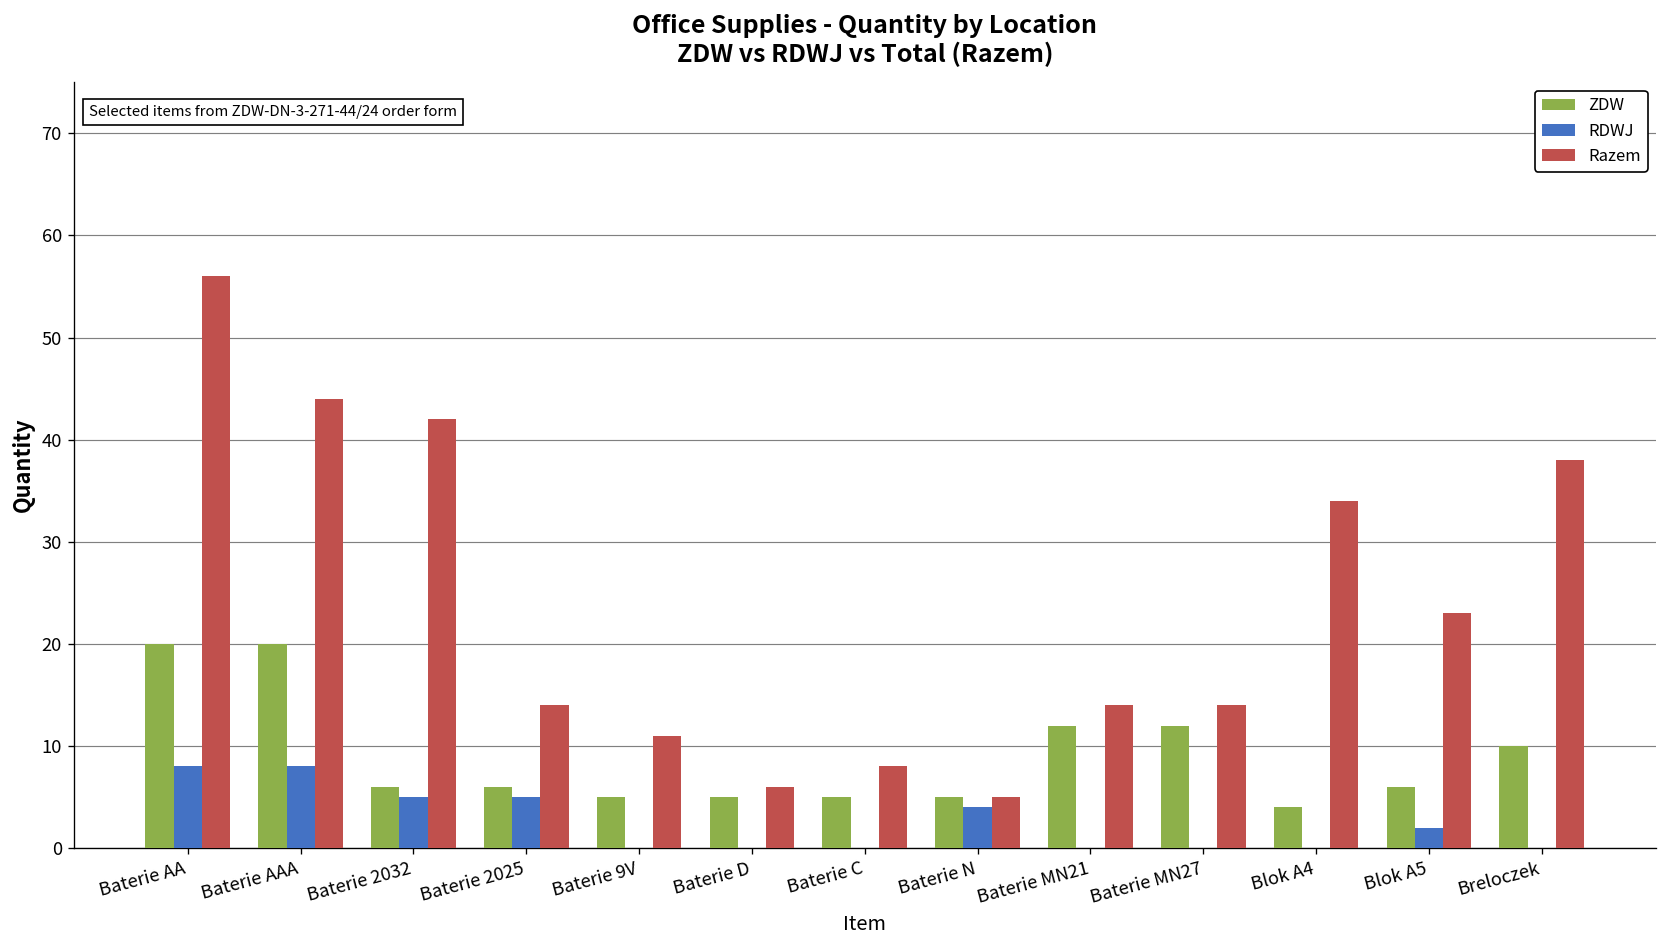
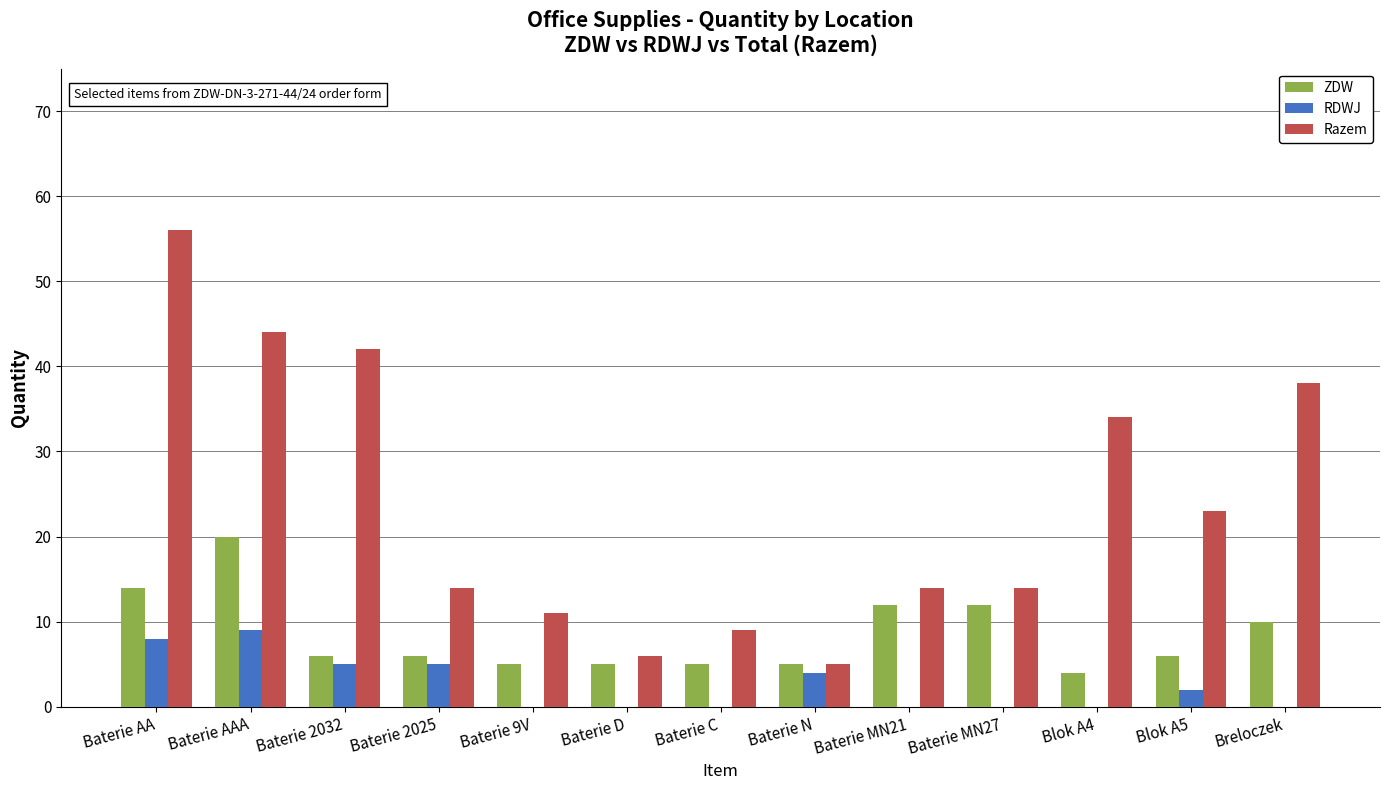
  {
    "ZDW": {
-     "Baterie AA": 20,
+     "Baterie AA": 14,
      "Baterie AAA": 20,
      "Baterie 2032": 6,
      "Baterie 2025": 6,
      "Baterie 9V": 5,
      "Baterie D": 5,
      "Baterie C": 5,
      "Baterie N": 5,
      "Baterie MN21": 12,
      "Baterie MN27": 12,
      "Blok A4": 4,
      "Blok A5": 6,
      "Breloczek": 10
    },
    "RDWJ": {
      "Baterie AA": 8,
-     "Baterie AAA": 8,
+     "Baterie AAA": 9,
      "Baterie 2032": 5,
      "Baterie 2025": 5,
      "Baterie 9V": 0,
      "Baterie D": 0,
      "Baterie C": 0,
      "Baterie N": 4,
      "Baterie MN21": 0,
      "Baterie MN27": 0,
      "Blok A4": 0,
      "Blok A5": 2,
      "Breloczek": 0
    },
    "Razem": {
      "Baterie AA": 56,
      "Baterie AAA": 44,
      "Baterie 2032": 42,
      "Baterie 2025": 14,
      "Baterie 9V": 11,
      "Baterie D": 6,
-     "Baterie C": 8,
+     "Baterie C": 9,
      "Baterie N": 5,
      "Baterie MN21": 14,
      "Baterie MN27": 14,
      "Blok A4": 34,
      "Blok A5": 23,
      "Breloczek": 38
    }
  }
